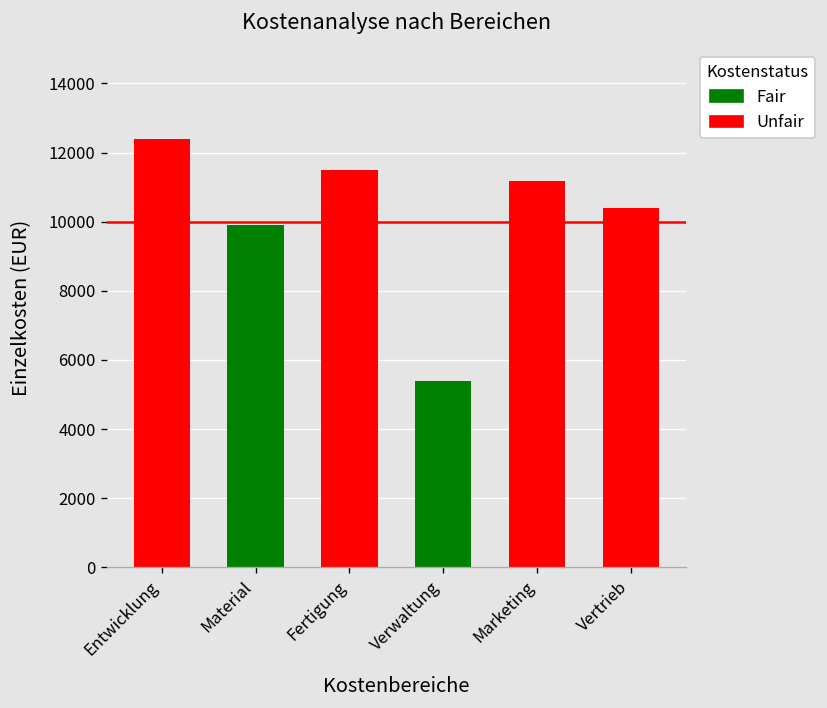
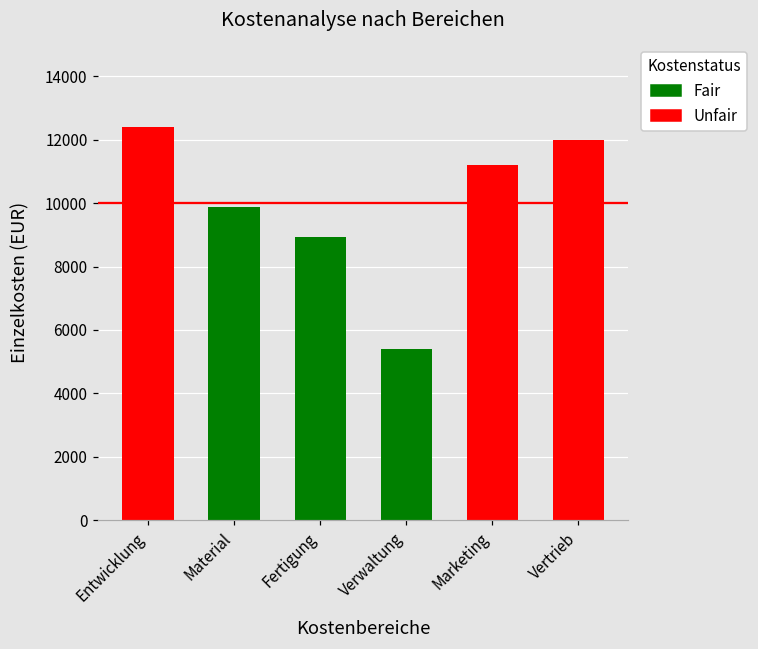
  {
    "Entwicklung": 12400,
    "Material": 9900,
-   "Fertigung": 11500,
+   "Fertigung": 8900,
    "Verwaltung": 5400,
    "Marketing": 11200,
-   "Vertrieb": 10400
+   "Vertrieb": 12000
  }
